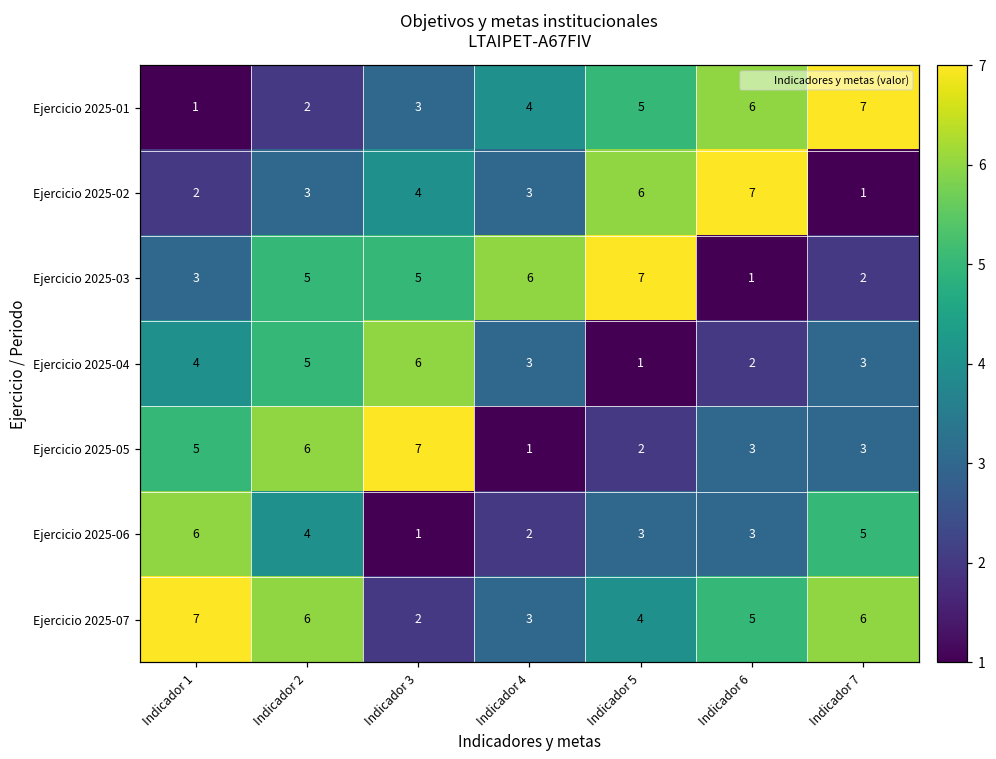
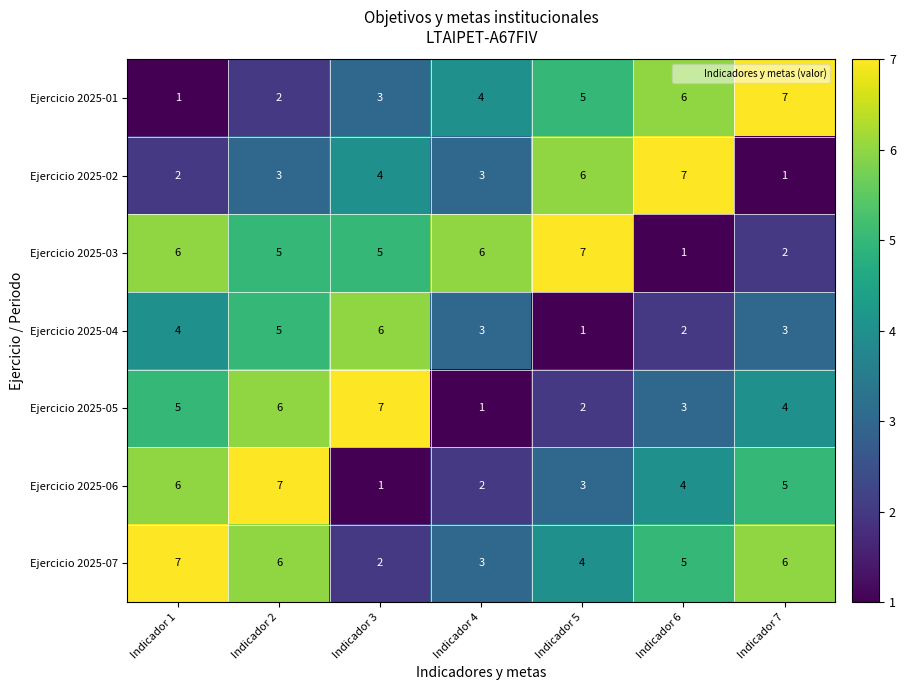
  {
    "Ejercicio 2025-01": {
      "Indicador 1": 1,
      "Indicador 2": 2,
      "Indicador 3": 3,
      "Indicador 4": 4,
      "Indicador 5": 5,
      "Indicador 6": 6,
      "Indicador 7": 7
    },
    "Ejercicio 2025-02": {
      "Indicador 1": 2,
      "Indicador 2": 3,
      "Indicador 3": 4,
      "Indicador 4": 3,
      "Indicador 5": 6,
      "Indicador 6": 7,
      "Indicador 7": 1
    },
    "Ejercicio 2025-03": {
-     "Indicador 1": 3,
+     "Indicador 1": 6,
      "Indicador 2": 5,
      "Indicador 3": 5,
      "Indicador 4": 6,
      "Indicador 5": 7,
      "Indicador 6": 1,
      "Indicador 7": 2
    },
    "Ejercicio 2025-04": {
      "Indicador 1": 4,
      "Indicador 2": 5,
      "Indicador 3": 6,
      "Indicador 4": 3,
      "Indicador 5": 1,
      "Indicador 6": 2,
      "Indicador 7": 3
    },
    "Ejercicio 2025-05": {
      "Indicador 1": 5,
      "Indicador 2": 6,
      "Indicador 3": 7,
      "Indicador 4": 1,
      "Indicador 5": 2,
      "Indicador 6": 3,
-     "Indicador 7": 3
+     "Indicador 7": 4
    },
    "Ejercicio 2025-06": {
      "Indicador 1": 6,
-     "Indicador 2": 4,
+     "Indicador 2": 7,
      "Indicador 3": 1,
      "Indicador 4": 2,
      "Indicador 5": 3,
-     "Indicador 6": 3,
+     "Indicador 6": 4,
      "Indicador 7": 5
    },
    "Ejercicio 2025-07": {
      "Indicador 1": 7,
      "Indicador 2": 6,
      "Indicador 3": 2,
      "Indicador 4": 3,
      "Indicador 5": 4,
      "Indicador 6": 5,
      "Indicador 7": 6
    }
  }
